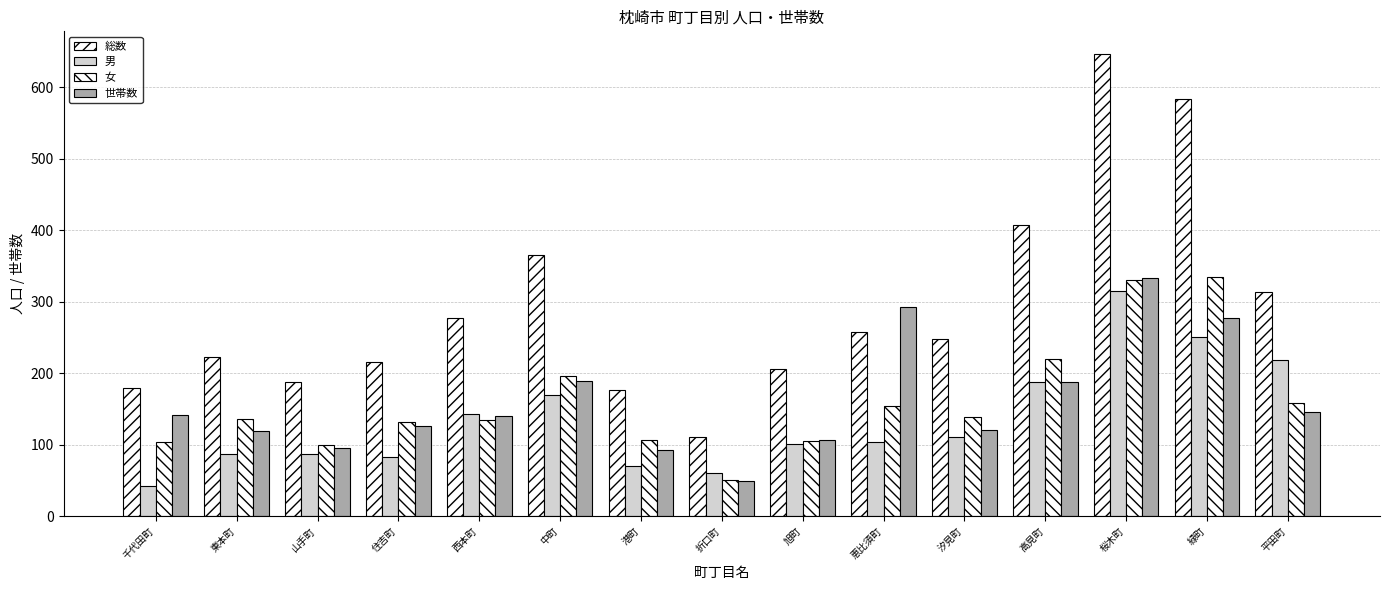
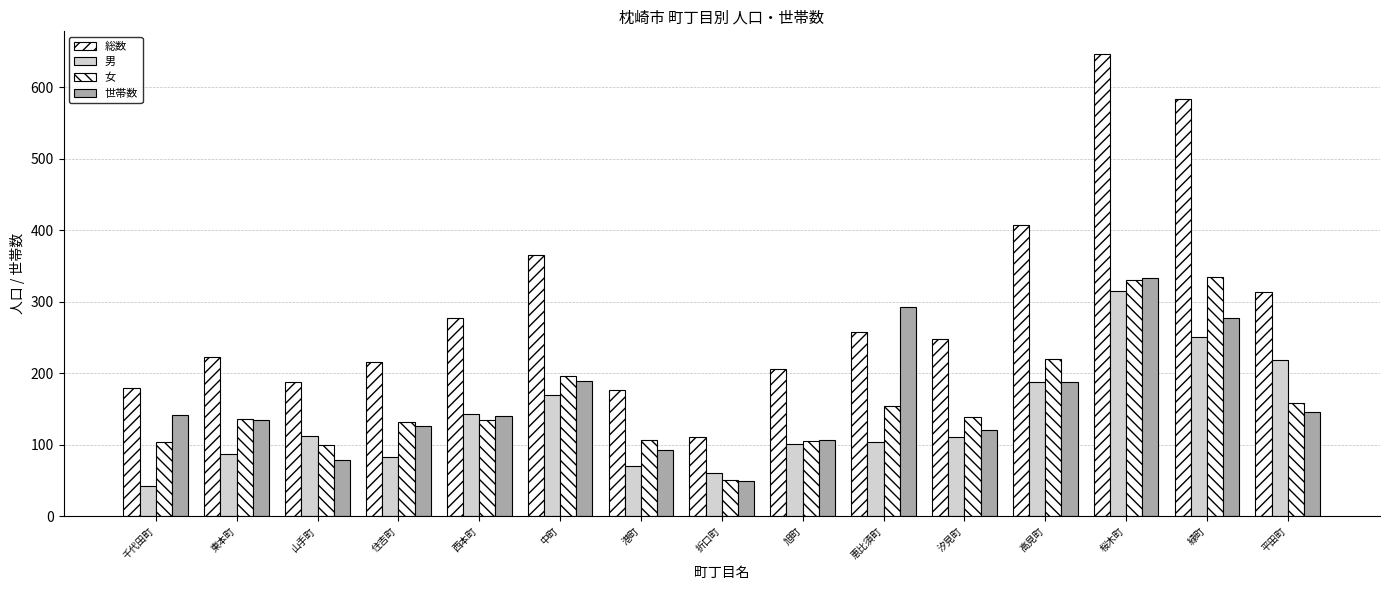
  {
    "男": {
      "千代田町": 40,
      "東本町": 90,
-     "山手町": 90,
+     "山手町": 110,
      "住吉町": 80,
      "西本町": 140,
      "中町": 170,
      "港町": 70,
      "折口町": 60,
      "旭町": 100,
      "恵比須町": 100,
      "汐見町": 110,
      "高見町": 190,
      "桜木町": 320,
      "緑町": 250,
      "平田町": 220
    },
    "世帯数": {
      "千代田町": 140,
-     "東本町": 120,
-     "山手町": 100,
+     "東本町": 130,
+     "山手町": 80,
      "住吉町": 130,
      "西本町": 140,
      "中町": 190,
      "港町": 90,
      "折口町": 50,
      "旭町": 110,
      "恵比須町": 290,
      "汐見町": 120,
      "高見町": 190,
      "桜木町": 330,
      "緑町": 280,
      "平田町": 150
    }
  }
